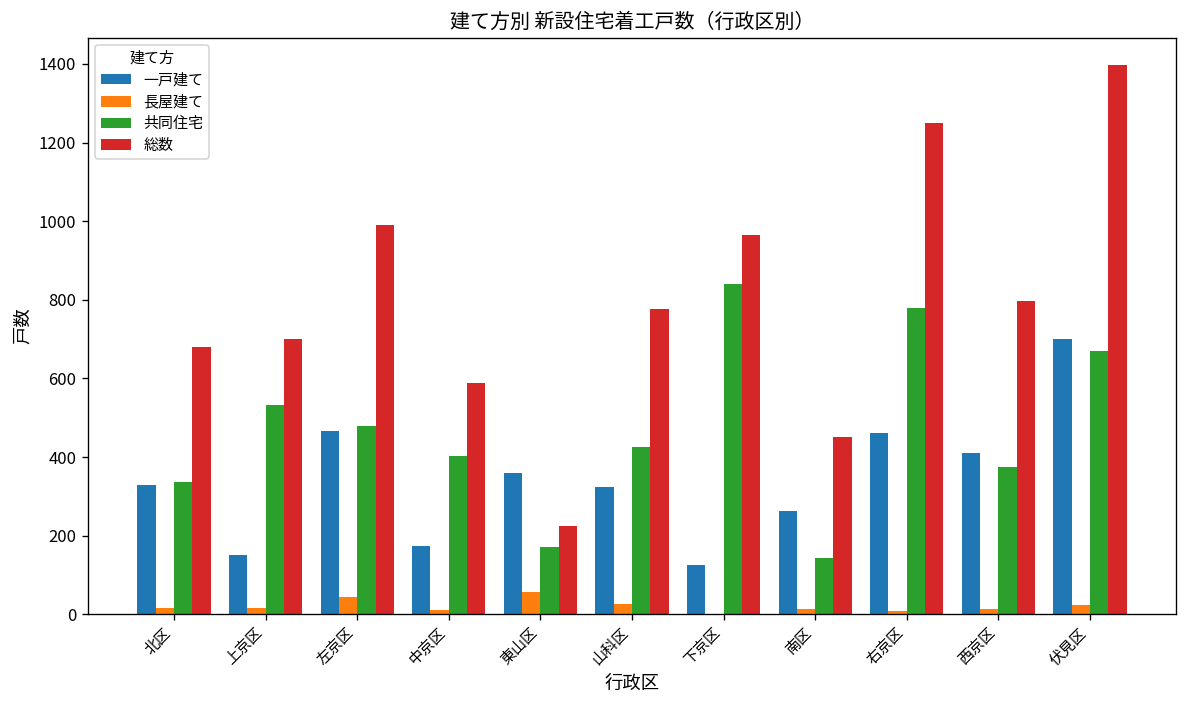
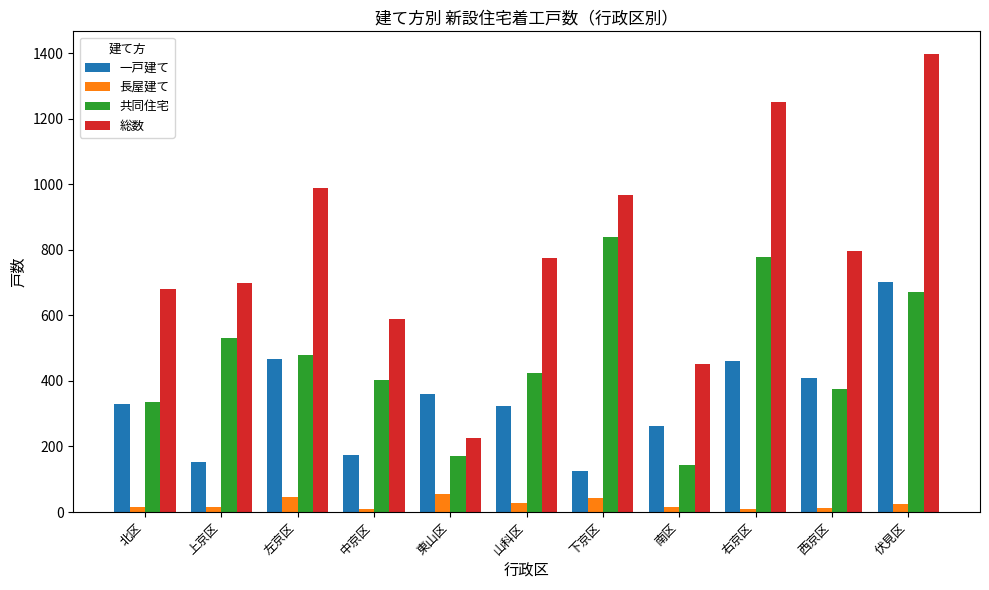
  {
    "一戸建て": {
      "北区": 330,
      "上京区": 150,
      "左京区": 470,
      "中京区": 180,
      "東山区": 360,
      "山科区": 330,
      "下京区": 130,
      "南区": 260,
      "右京区": 460,
      "西京区": 410,
      "伏見区": 700
    },
    "長屋建て": {
      "北区": 20,
      "上京区": 20,
      "左京区": 50,
      "中京区": 10,
      "東山区": 60,
      "山科区": 30,
-     "下京区": 0,
+     "下京区": 40,
      "南区": 20,
      "右京区": 10,
      "西京区": 10,
      "伏見区": 30
    },
    "共同住宅": {
      "北区": 340,
      "上京区": 530,
      "左京区": 480,
      "中京区": 400,
      "東山区": 170,
      "山科区": 430,
      "下京区": 840,
      "南区": 140,
      "右京区": 780,
      "西京区": 370,
      "伏見区": 670
    },
    "総数": {
      "北区": 680,
      "上京区": 700,
      "左京区": 990,
      "中京区": 590,
      "東山区": 230,
      "山科区": 780,
      "下京区": 970,
      "南区": 450,
      "右京区": 1250,
      "西京区": 800,
      "伏見区": 1400
    }
  }
